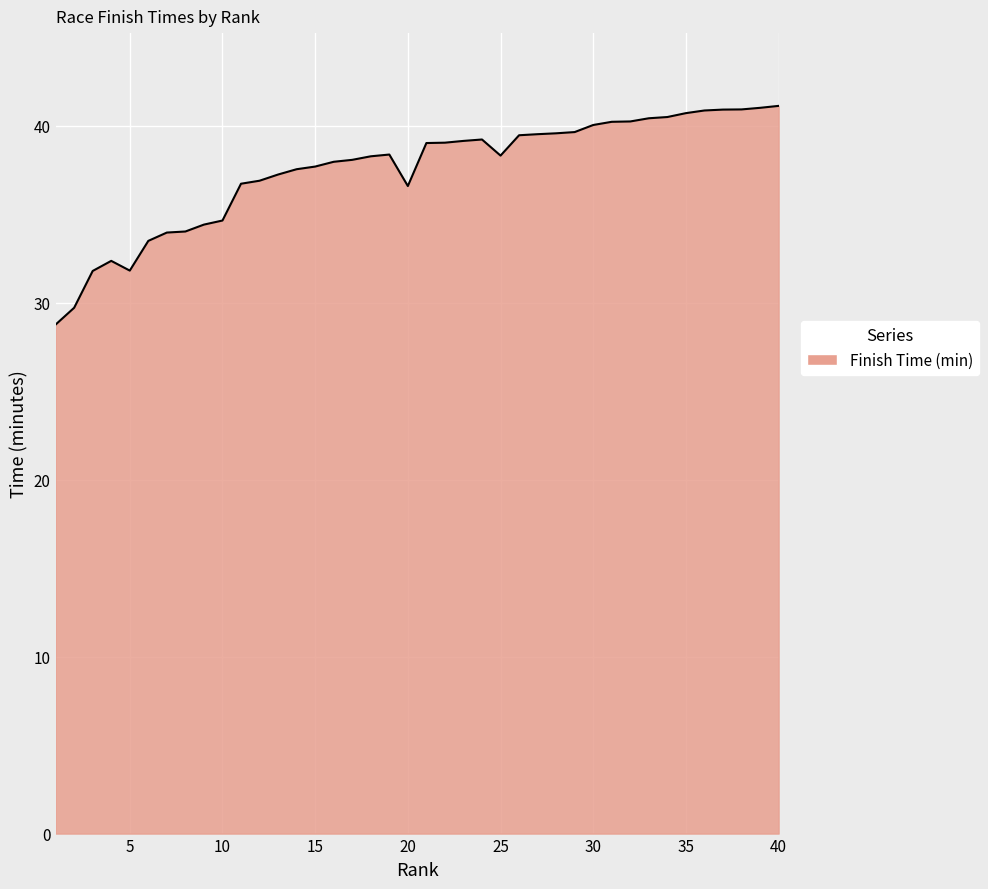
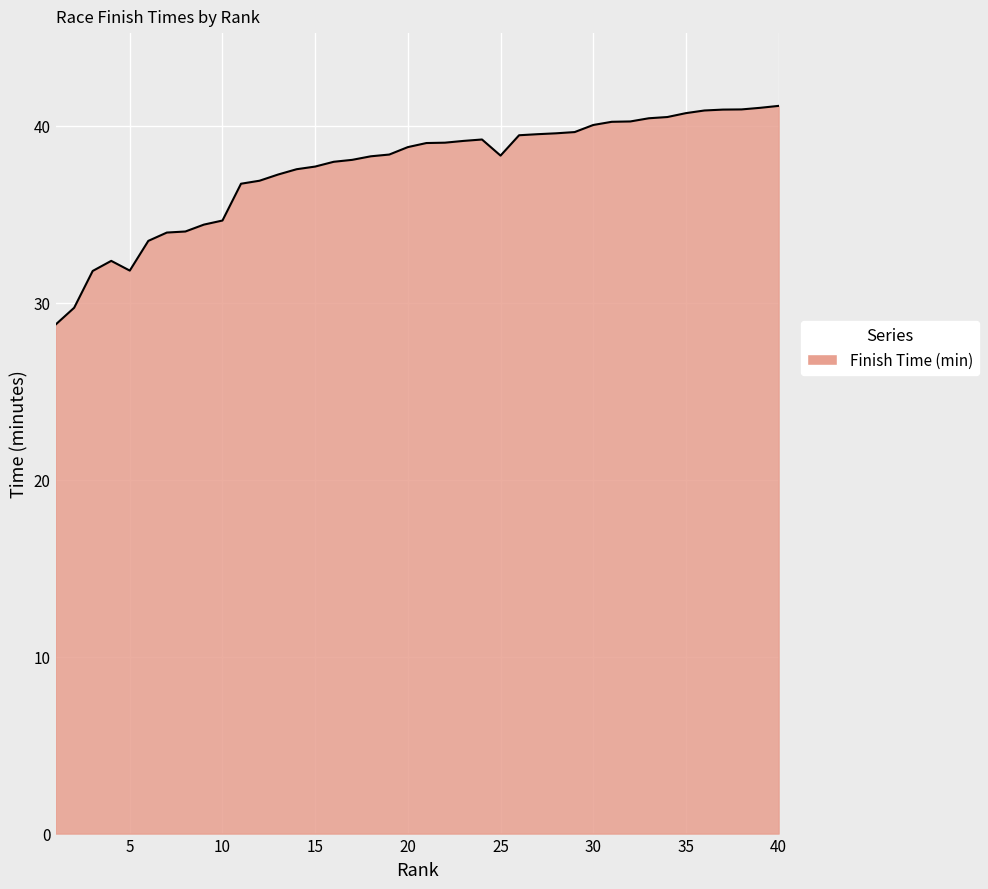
  {
    "5": 31.8,
    "10": 34.7,
    "15": 37.7,
-   "20": 36.6,
+   "20": 38.8,
    "25": 38.3,
    "30": 40.1,
    "35": 40.7,
    "40": 41.1
  }
